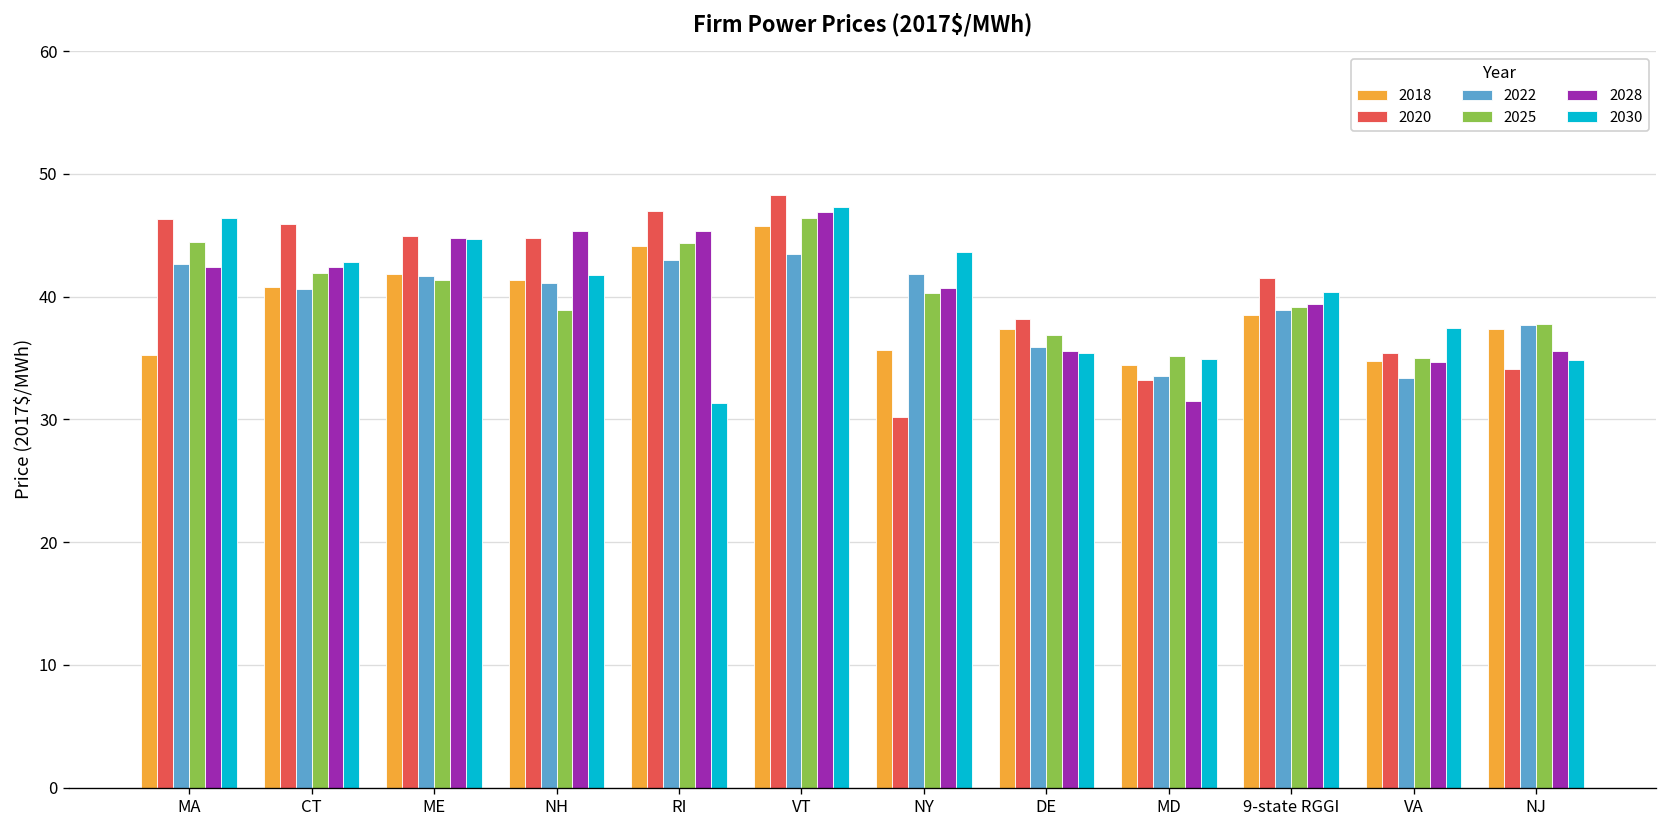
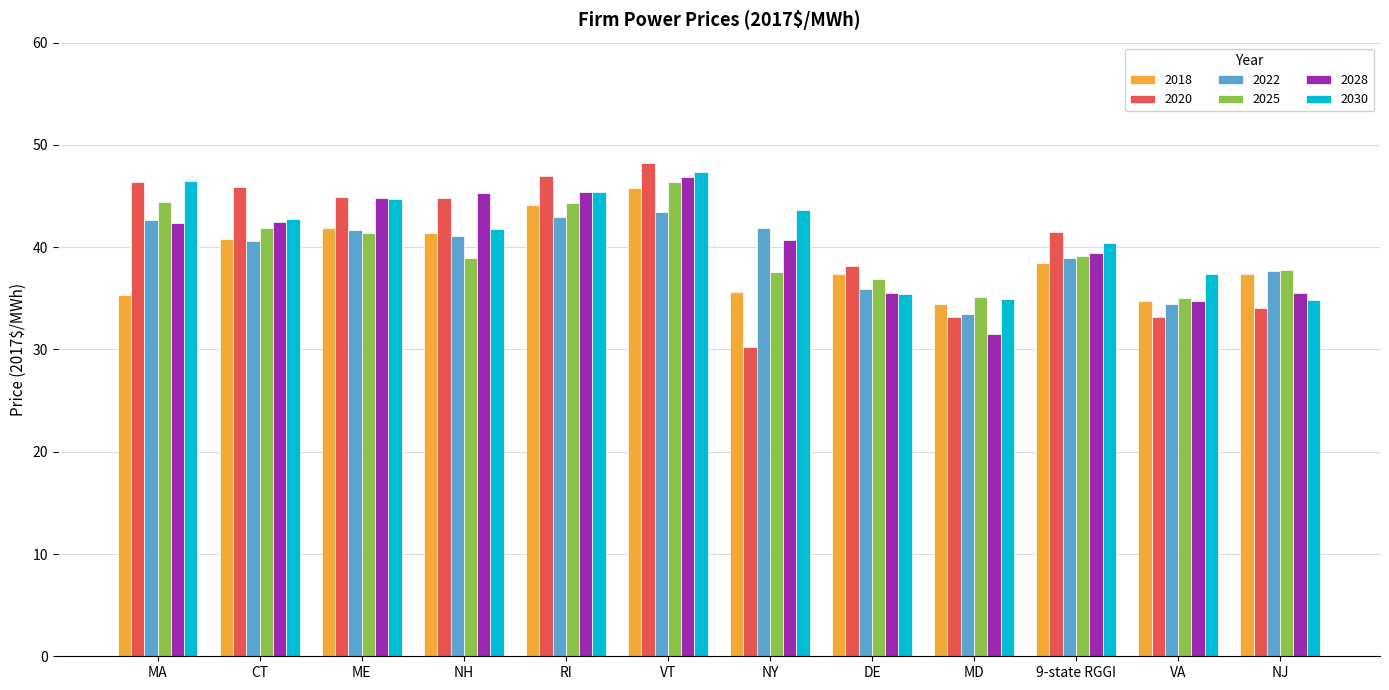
  {
    "2018": {
      "MA": 35.3,
      "CT": 40.8,
      "ME": 41.9,
      "NH": 41.4,
      "RI": 44.2,
      "VT": 45.7,
      "NY": 35.6,
      "DE": 37.4,
      "MD": 34.4,
      "9-state RGGI": 38.5,
      "VA": 34.8,
      "NJ": 37.3
    },
    "2020": {
      "MA": 46.4,
      "CT": 45.9,
      "ME": 44.9,
      "NH": 44.8,
      "RI": 47.0,
      "VT": 48.2,
      "NY": 30.2,
      "DE": 38.2,
      "MD": 33.2,
      "9-state RGGI": 41.5,
-     "VA": 35.4,
+     "VA": 33.2,
      "NJ": 34.1
    },
    "2022": {
      "MA": 42.7,
      "CT": 40.6,
      "ME": 41.7,
      "NH": 41.1,
      "RI": 43.0,
      "VT": 43.5,
      "NY": 41.9,
      "DE": 35.9,
      "MD": 33.5,
      "9-state RGGI": 38.9,
-     "VA": 33.4,
+     "VA": 34.4,
      "NJ": 37.7
    },
    "2025": {
      "MA": 44.4,
      "CT": 41.9,
      "ME": 41.4,
      "NH": 38.9,
      "RI": 44.3,
      "VT": 46.4,
-     "NY": 40.3,
+     "NY": 37.6,
      "DE": 36.9,
      "MD": 35.2,
      "9-state RGGI": 39.2,
      "VA": 35.0,
      "NJ": 37.8
    },
    "2028": {
      "MA": 42.4,
      "CT": 42.4,
      "ME": 44.8,
      "NH": 45.3,
      "RI": 45.4,
      "VT": 46.9,
      "NY": 40.7,
      "DE": 35.6,
      "MD": 31.5,
      "9-state RGGI": 39.4,
      "VA": 34.7,
      "NJ": 35.6
    },
    "2030": {
      "MA": 46.4,
      "CT": 42.8,
      "ME": 44.7,
      "NH": 41.8,
-     "RI": 31.3,
+     "RI": 45.4,
      "VT": 47.3,
      "NY": 43.6,
      "DE": 35.4,
      "MD": 34.9,
      "9-state RGGI": 40.4,
      "VA": 37.4,
      "NJ": 34.8
    }
  }
